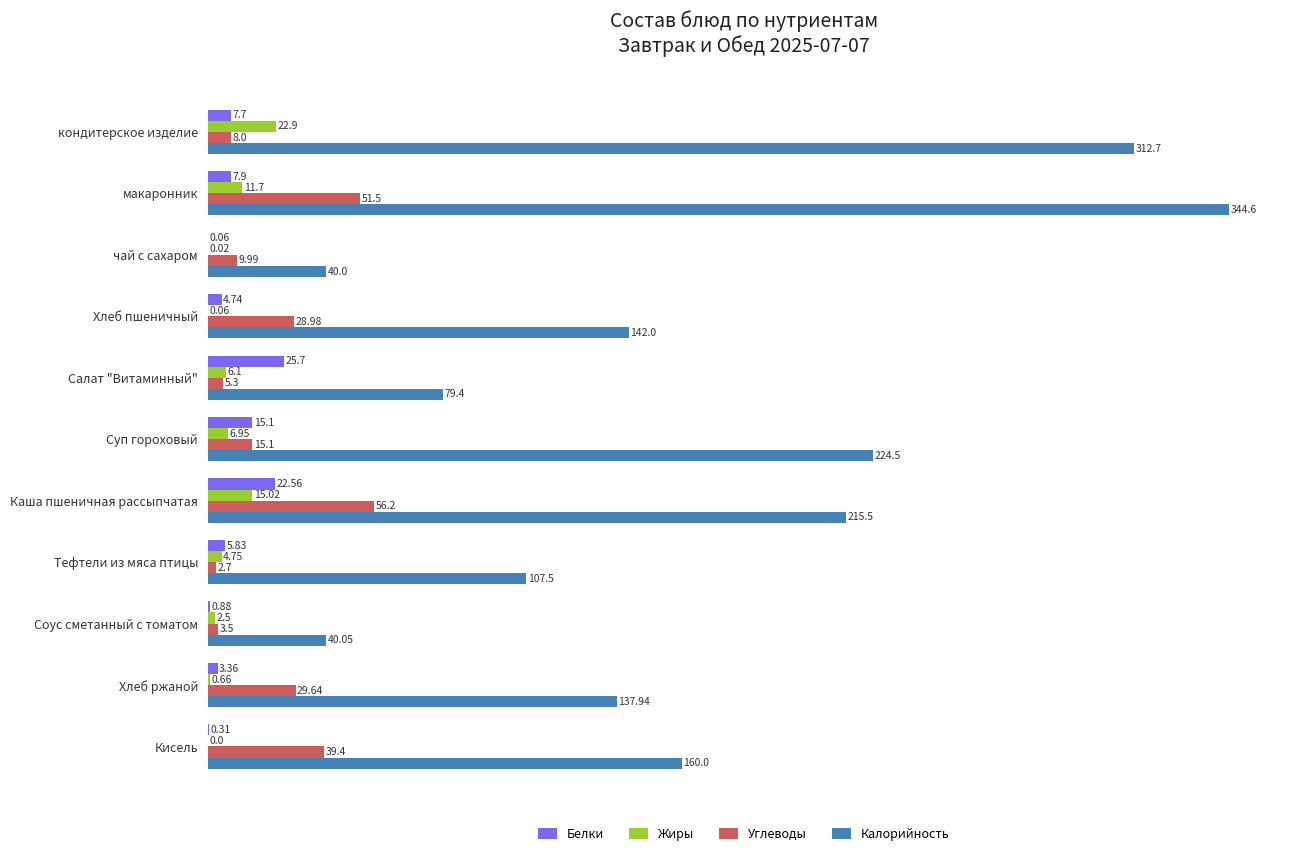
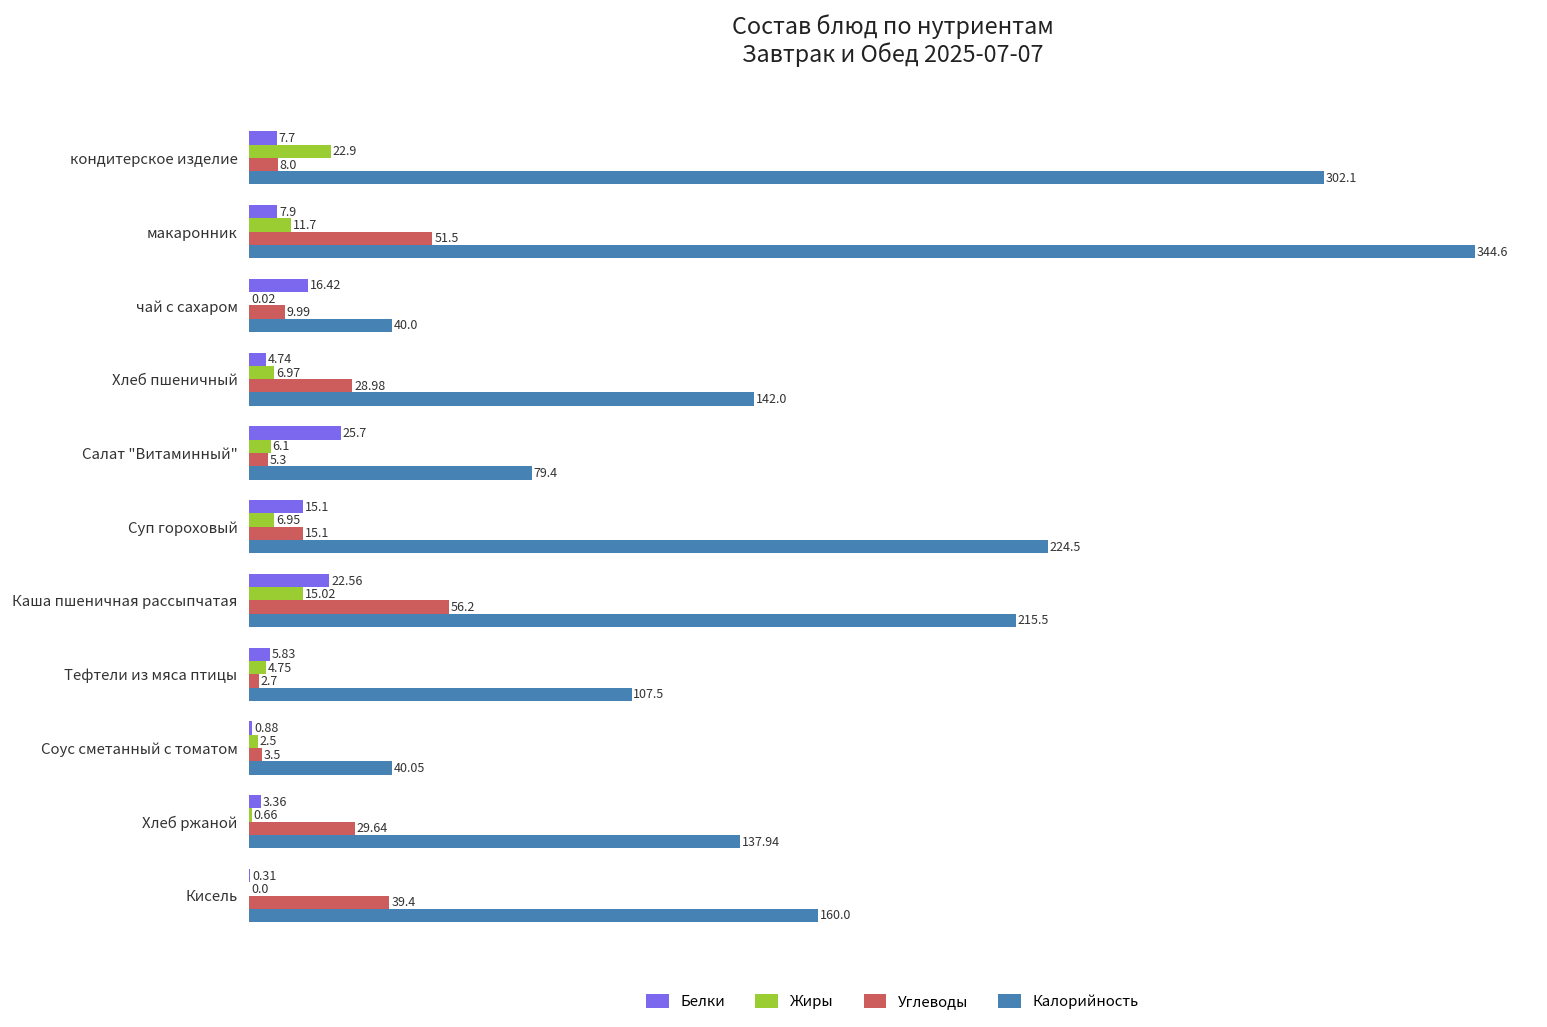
  {
    "Белки": {
      "кондитерское изделие": 7.7,
      "макаронник": 7.9,
-     "чай с сахаром": 0.06,
+     "чай с сахаром": 16.42,
      "Хлеб пшеничный": 4.74,
      "Салат \"Витаминный\"": 25.7,
      "Суп гороховый": 15.1,
      "Каша пшеничная рассыпчатая": 22.56,
      "Тефтели из мяса птицы": 5.83,
      "Соус сметанный с томатом": 0.88,
      "Хлеб ржаной": 3.36,
      "Кисель": 0.31
    },
    "Жиры": {
      "кондитерское изделие": 22.9,
      "макаронник": 11.7,
      "чай с сахаром": 0.02,
-     "Хлеб пшеничный": 0.06,
+     "Хлеб пшеничный": 6.97,
      "Салат \"Витаминный\"": 6.1,
      "Суп гороховый": 6.95,
      "Каша пшеничная рассыпчатая": 15.02,
      "Тефтели из мяса птицы": 4.75,
      "Соус сметанный с томатом": 2.5,
      "Хлеб ржаной": 0.66,
      "Кисель": 0.0
    },
    "Углеводы": {
      "кондитерское изделие": 8.0,
      "макаронник": 51.5,
      "чай с сахаром": 9.99,
      "Хлеб пшеничный": 28.98,
      "Салат \"Витаминный\"": 5.3,
      "Суп гороховый": 15.1,
      "Каша пшеничная рассыпчатая": 56.2,
      "Тефтели из мяса птицы": 2.7,
      "Соус сметанный с томатом": 3.5,
      "Хлеб ржаной": 29.64,
      "Кисель": 39.4
    },
    "Калорийность": {
-     "кондитерское изделие": 312.7,
+     "кондитерское изделие": 302.1,
      "макаронник": 344.6,
      "чай с сахаром": 40.0,
      "Хлеб пшеничный": 142.0,
      "Салат \"Витаминный\"": 79.4,
      "Суп гороховый": 224.5,
      "Каша пшеничная рассыпчатая": 215.5,
      "Тефтели из мяса птицы": 107.5,
      "Соус сметанный с томатом": 40.05,
      "Хлеб ржаной": 137.94,
      "Кисель": 160.0
    }
  }
